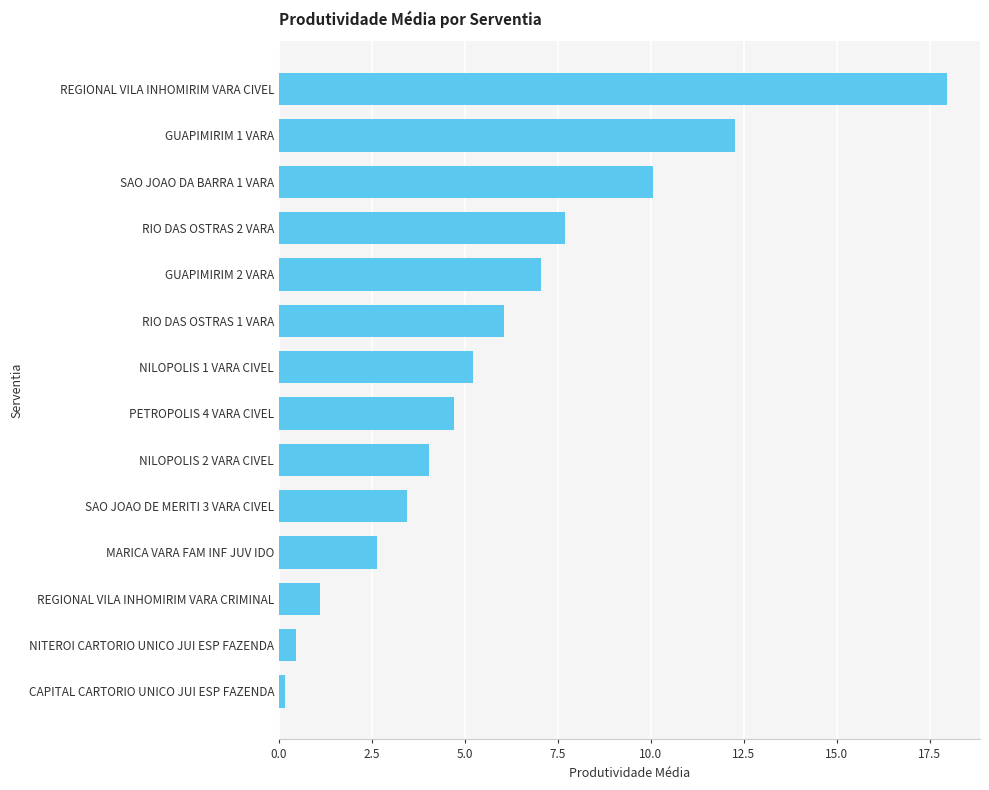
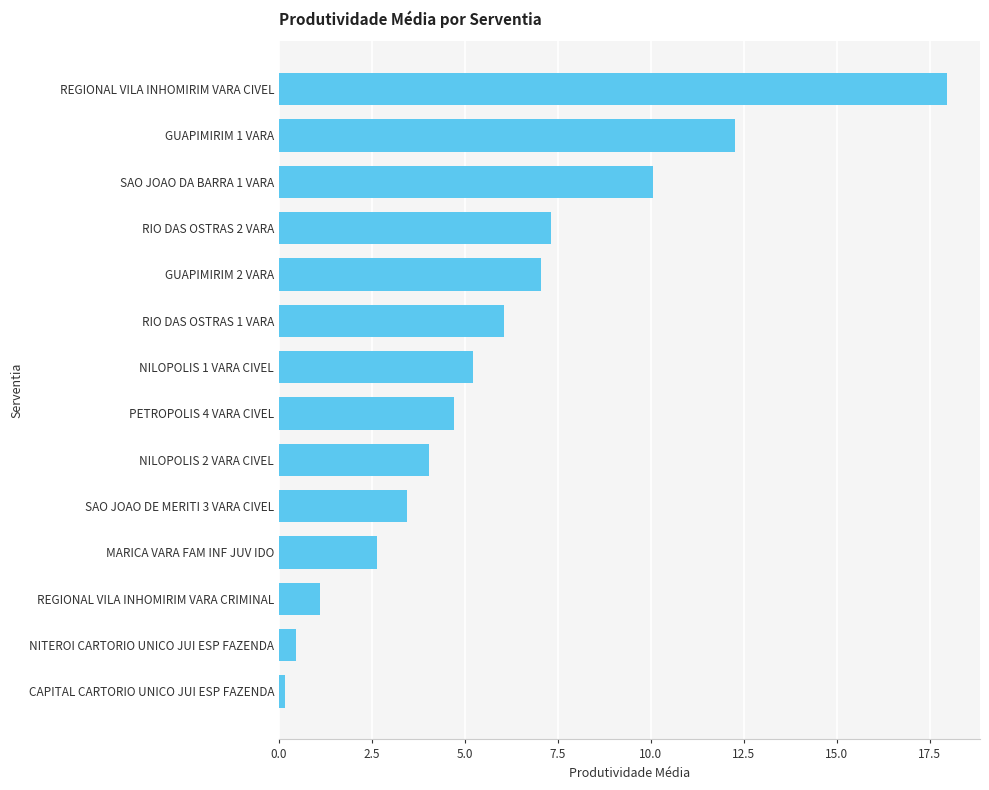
  {
    "REGIONAL VILA INHOMIRIM VARA CIVEL": 18.0,
    "GUAPIMIRIM 1 VARA": 12.3,
    "SAO JOAO DA BARRA 1 VARA": 10.1,
-   "RIO DAS OSTRAS 2 VARA": 7.7,
+   "RIO DAS OSTRAS 2 VARA": 7.3,
    "GUAPIMIRIM 2 VARA": 7.1,
    "RIO DAS OSTRAS 1 VARA": 6.1,
    "NILOPOLIS 1 VARA CIVEL": 5.2,
    "PETROPOLIS 4 VARA CIVEL": 4.7,
    "NILOPOLIS 2 VARA CIVEL": 4.0,
    "SAO JOAO DE MERITI 3 VARA CIVEL": 3.4,
    "MARICA VARA FAM INF JUV IDO": 2.6,
    "REGIONAL VILA INHOMIRIM VARA CRIMINAL": 1.1,
    "NITEROI CARTORIO UNICO JUI ESP FAZENDA": 0.5,
    "CAPITAL CARTORIO UNICO JUI ESP FAZENDA": 0.2
  }
